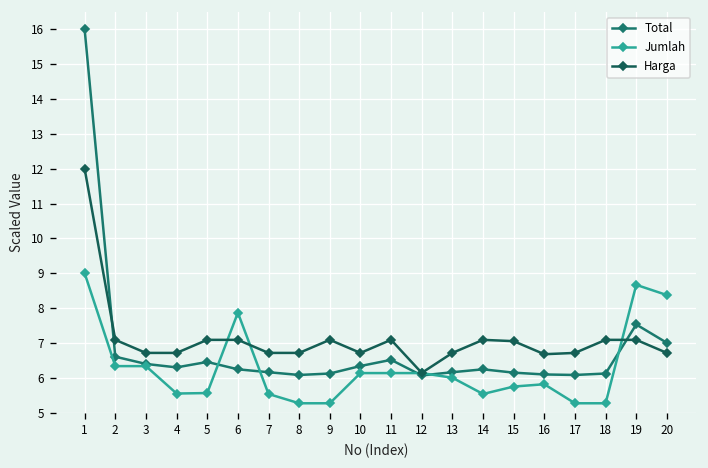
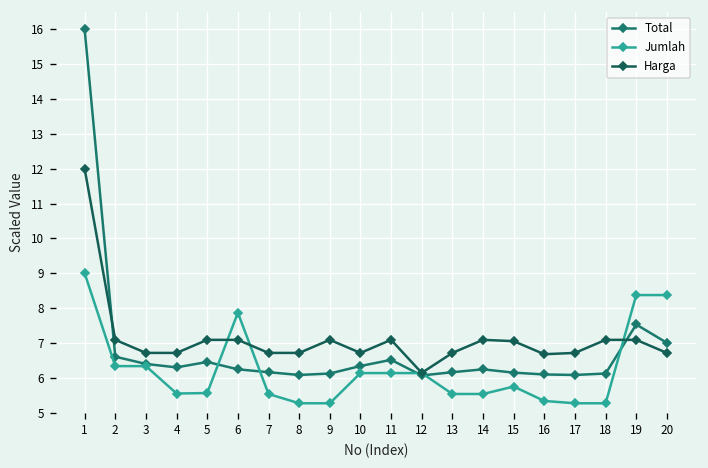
  {
    "Jumlah": {
      "1": 9.0,
      "2": 6.3,
      "4": 5.5,
      "5": 5.6,
      "6": 7.9,
      "7": 5.5,
      "8": 5.3,
      "9": 5.3,
      "10": 6.1,
      "11": 6.1,
-     "13": 6.0,
+     "13": 5.5,
      "14": 5.5,
      "15": 5.7,
-     "16": 5.8,
+     "16": 5.3,
      "17": 5.3,
      "18": 5.3,
-     "19": 8.7,
+     "19": 8.4,
      "20": 8.4
    }
  }
